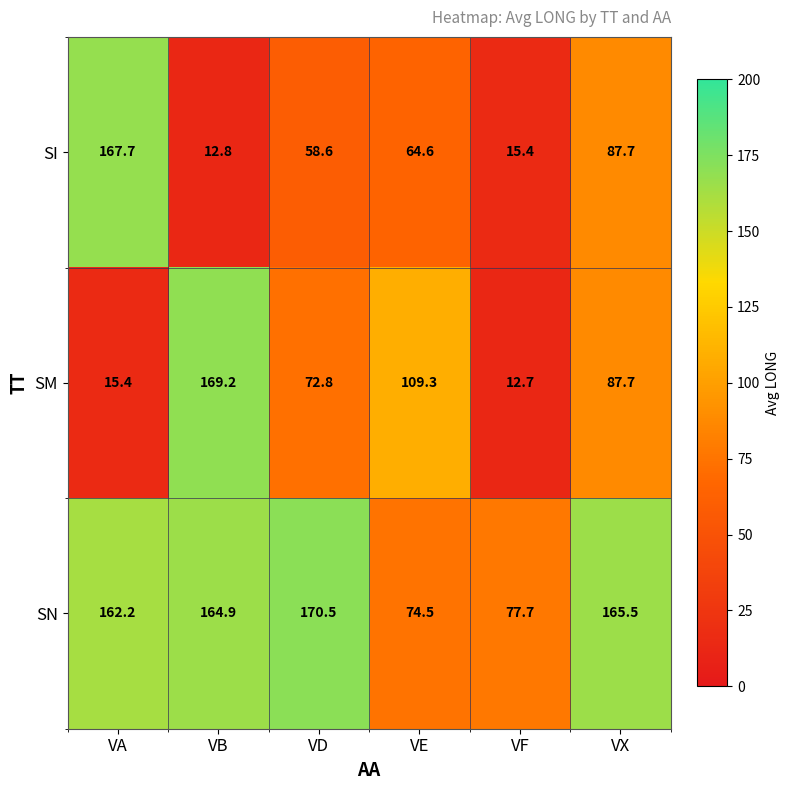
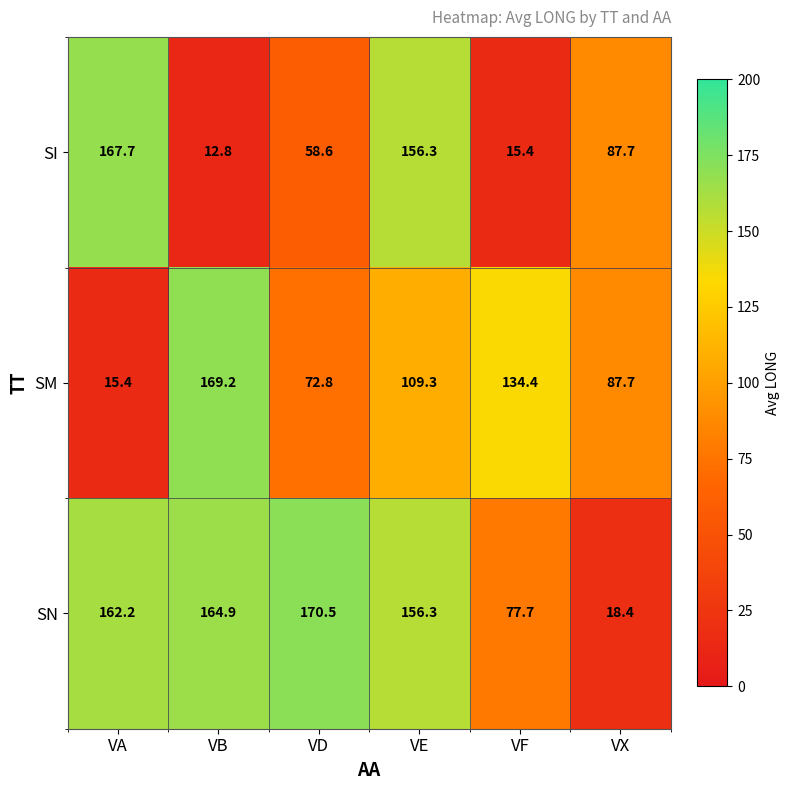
  {
    "SI": {
      "VA": 167.7,
      "VB": 12.8,
      "VD": 58.6,
-     "VE": 64.6,
+     "VE": 156.3,
      "VF": 15.4,
      "VX": 87.7
    },
    "SM": {
      "VA": 15.4,
      "VB": 169.2,
      "VD": 72.8,
      "VE": 109.3,
-     "VF": 12.7,
+     "VF": 134.4,
      "VX": 87.7
    },
    "SN": {
      "VA": 162.2,
      "VB": 164.9,
      "VD": 170.5,
-     "VE": 74.5,
+     "VE": 156.3,
      "VF": 77.7,
-     "VX": 165.5
+     "VX": 18.4
    }
  }
